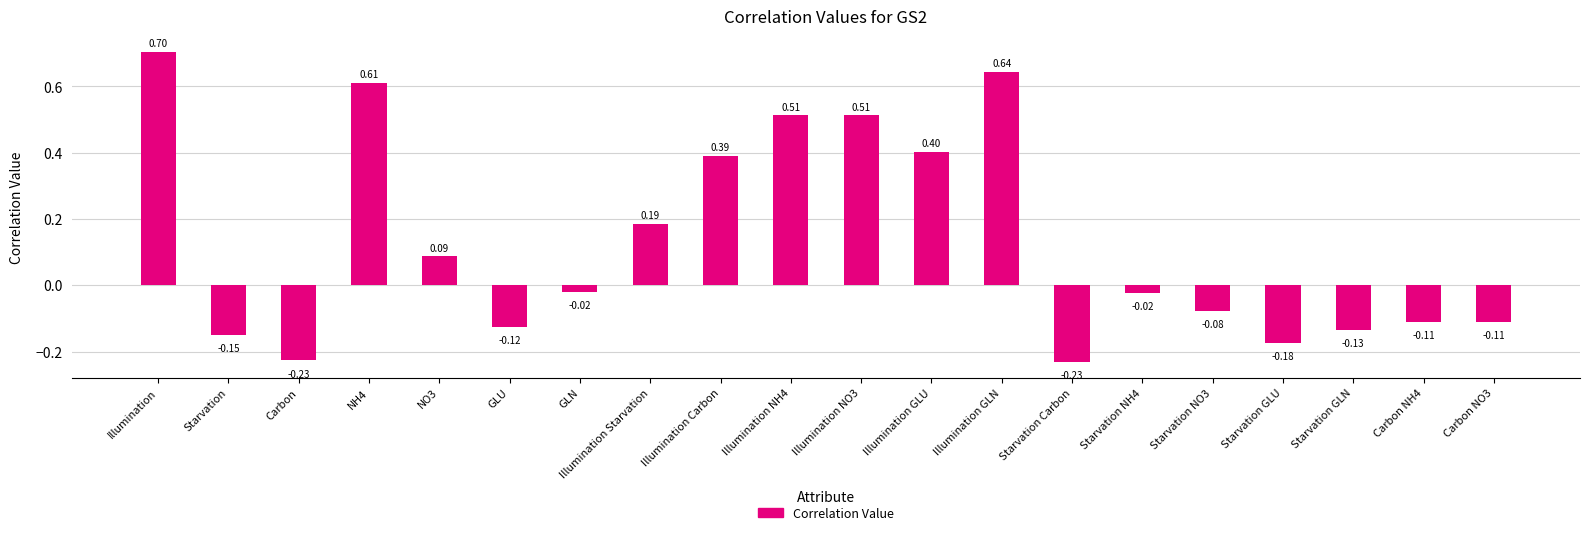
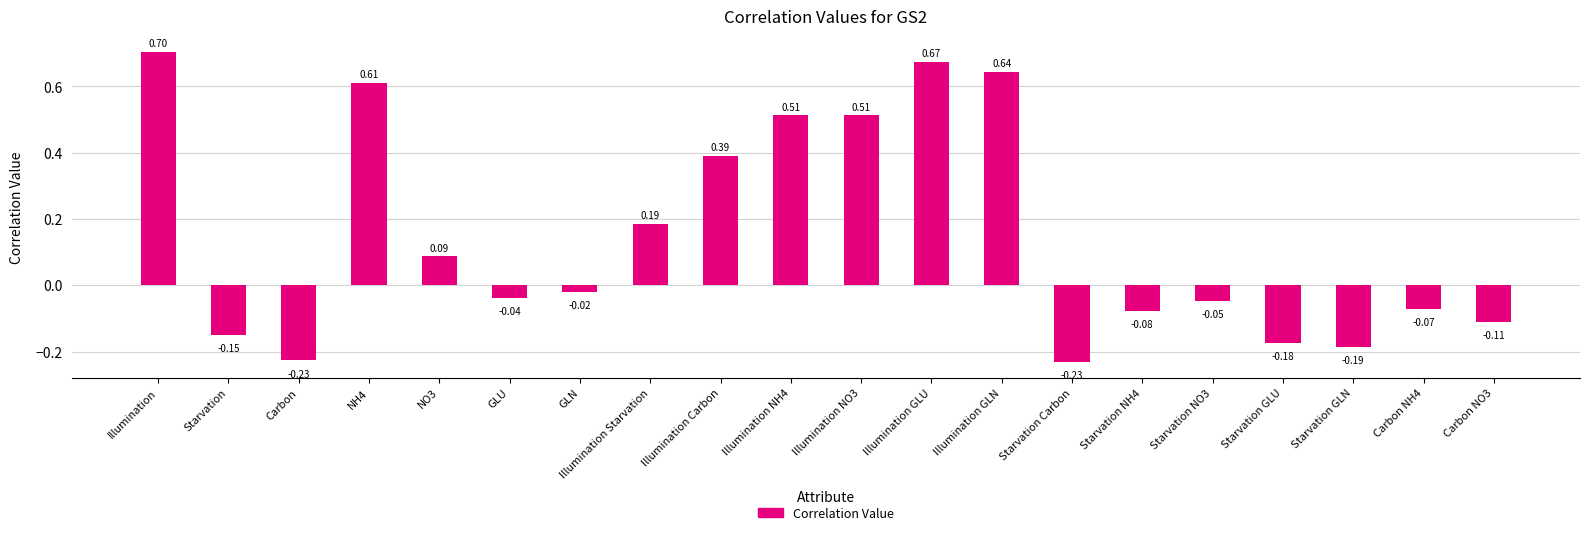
  {
    "Illumination": 0.70,
    "Starvation": -0.15,
    "Carbon": -0.23,
    "NH4": 0.61,
    "NO3": 0.09,
-   "GLU": -0.12,
+   "GLU": -0.04,
    "GLN": -0.02,
    "Illumination Starvation": 0.19,
    "Illumination Carbon": 0.39,
    "Illumination NH4": 0.51,
    "Illumination NO3": 0.51,
-   "Illumination GLU": 0.40,
+   "Illumination GLU": 0.67,
    "Illumination GLN": 0.64,
    "Starvation Carbon": -0.23,
-   "Starvation NH4": -0.02,
-   "Starvation NO3": -0.08,
+   "Starvation NH4": -0.08,
+   "Starvation NO3": -0.05,
    "Starvation GLU": -0.18,
-   "Starvation GLN": -0.13,
-   "Carbon NH4": -0.11,
+   "Starvation GLN": -0.19,
+   "Carbon NH4": -0.07,
    "Carbon NO3": -0.11
  }
